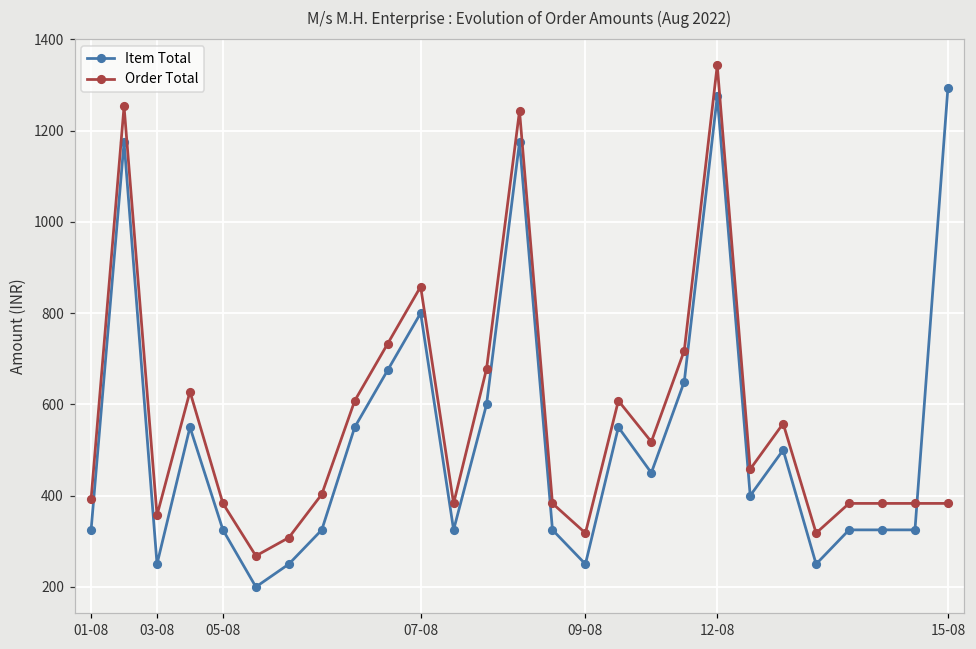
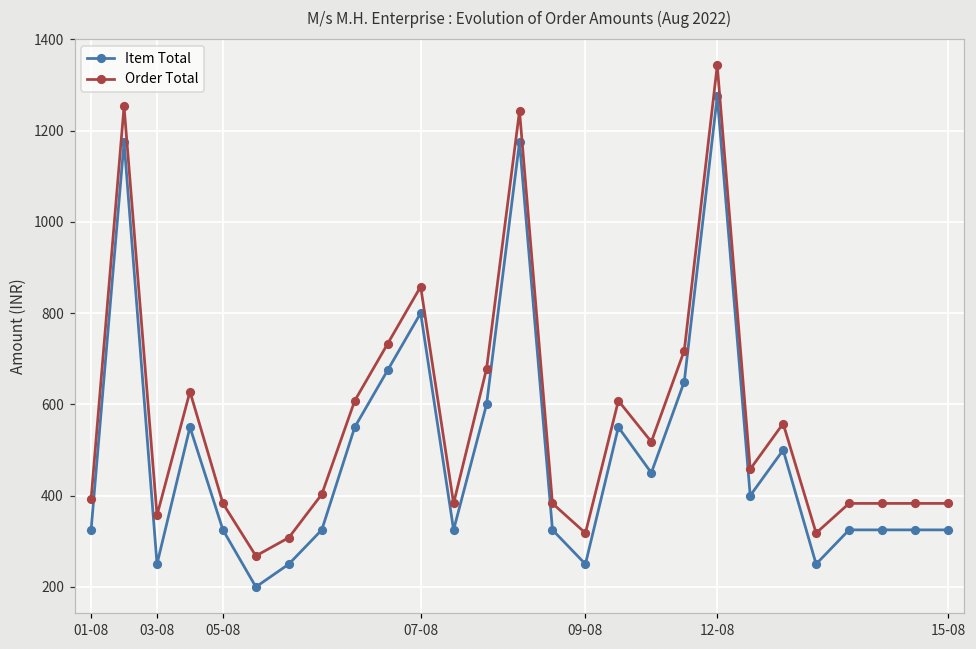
  {
    "Item Total": {
      "03-08": 250,
-     "15-08": 1290
+     "15-08": 330
    },
    "Order Total": {
      "03-08": 360,
      "15-08": 380
    }
  }
